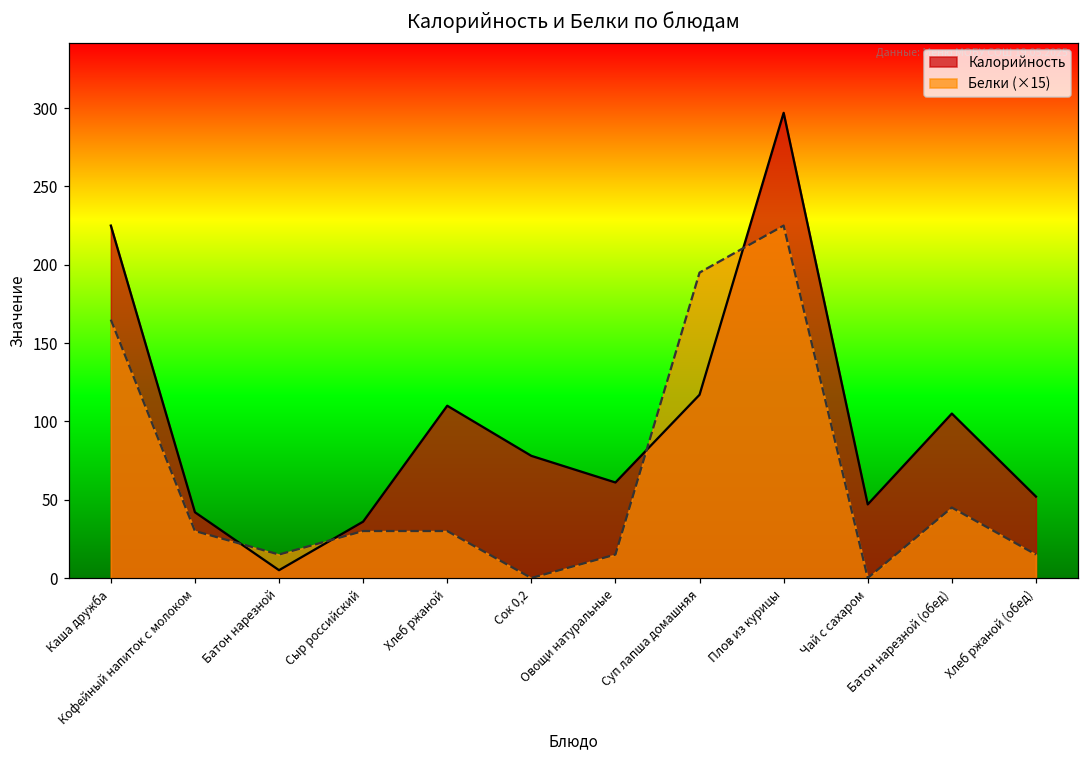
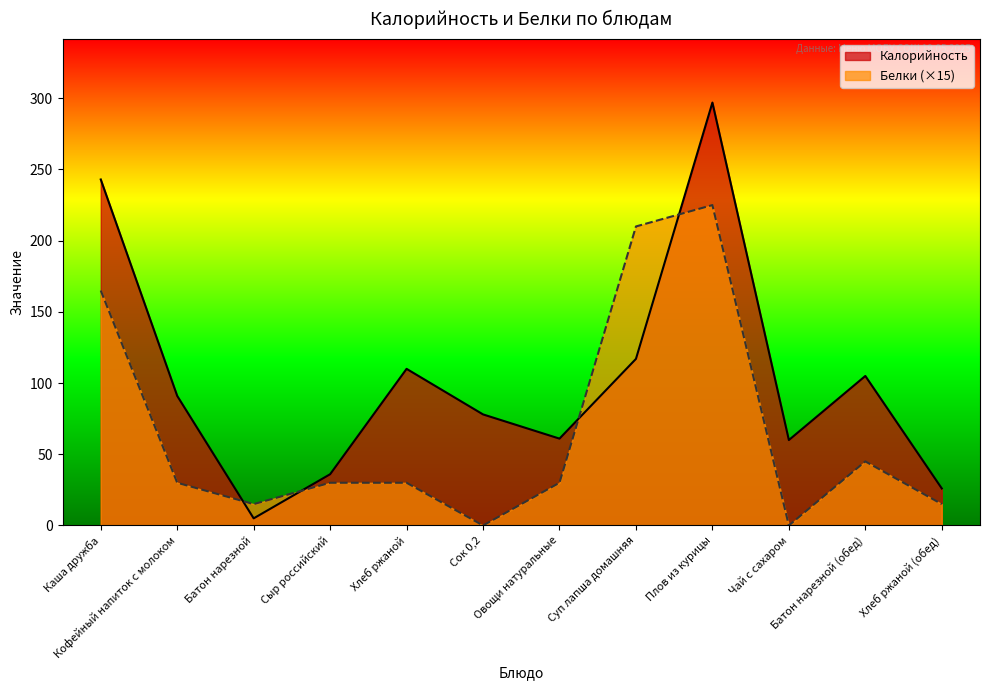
  {
    "Калорийность": {
-     "Каша дружба": 225,
-     "Кофейный напиток с молоком": 42,
+     "Каша дружба": 243,
+     "Кофейный напиток с молоком": 91,
      "Батон нарезной": 5,
      "Сыр российский": 36,
      "Хлеб ржаной": 110,
      "Сок 0,2": 78,
      "Овощи натуральные": 61,
      "Суп лапша домашняя": 117,
      "Плов из курицы": 297,
-     "Чай с сахаром": 47,
+     "Чай с сахаром": 60,
      "Батон нарезной (обед)": 105,
-     "Хлеб ржаной (обед)": 52
+     "Хлеб ржаной (обед)": 26
    },
    "Белки (×15)": {
      "Каша дружба": 165,
      "Кофейный напиток с молоком": 30,
      "Батон нарезной": 15,
      "Сыр российский": 30,
      "Хлеб ржаной": 30,
      "Сок 0,2": 0,
-     "Овощи натуральные": 15,
-     "Суп лапша домашняя": 195,
+     "Овощи натуральные": 30,
+     "Суп лапша домашняя": 210,
      "Плов из курицы": 225,
      "Чай с сахаром": 0,
      "Батон нарезной (обед)": 45,
      "Хлеб ржаной (обед)": 15
    }
  }
